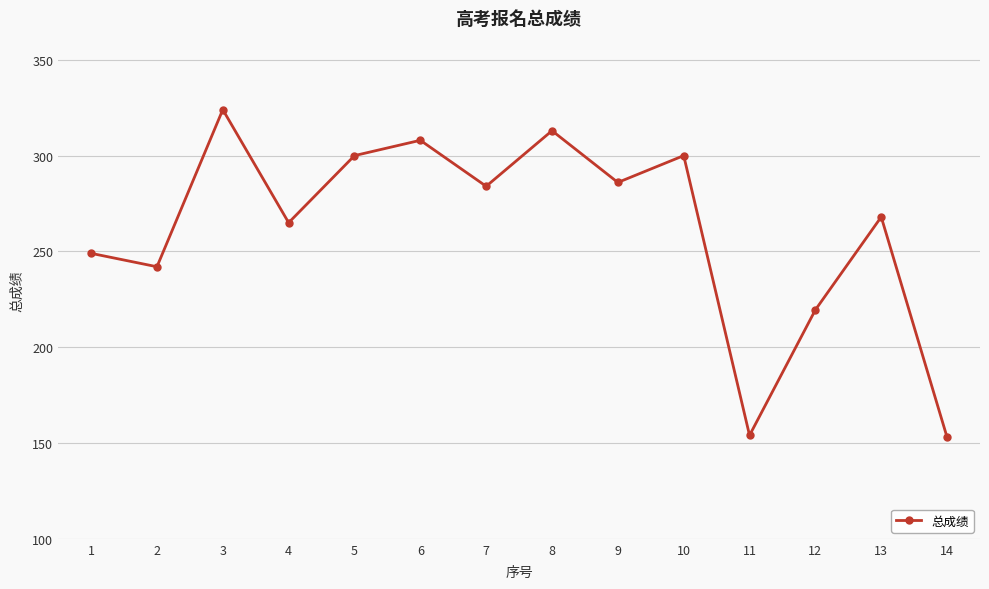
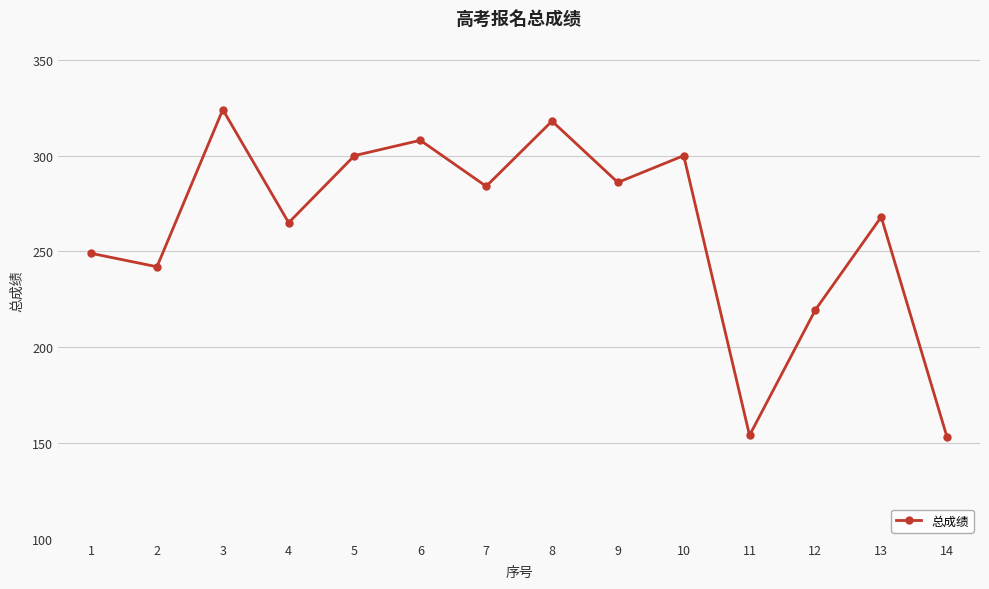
  {
    "1": 249,
    "2": 242,
    "3": 324,
    "4": 265,
    "5": 300,
    "6": 308,
    "7": 284,
-   "8": 313,
+   "8": 318,
    "9": 286,
    "10": 300,
    "11": 154,
    "12": 220,
    "13": 268,
    "14": 153
  }
